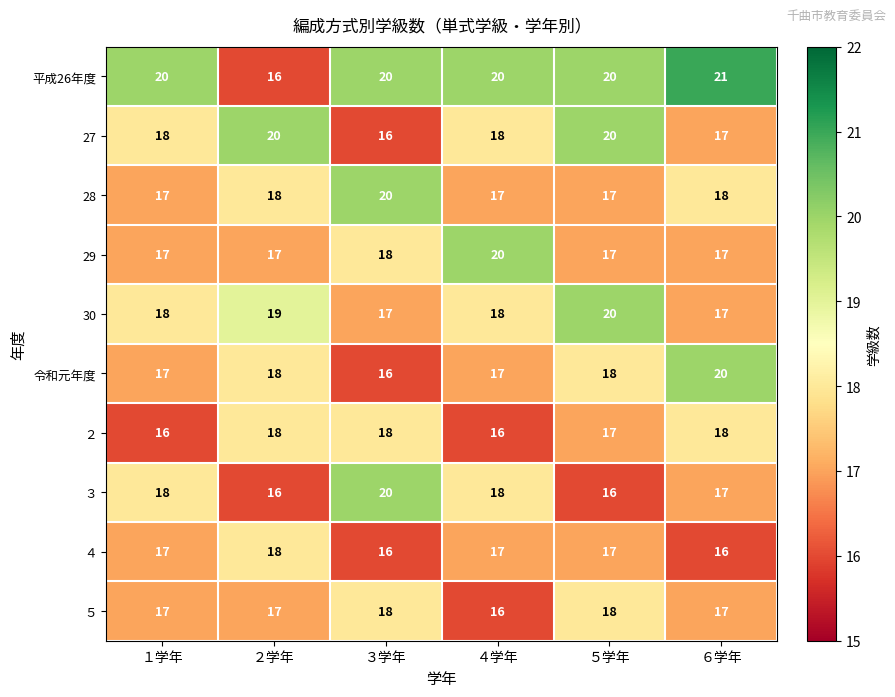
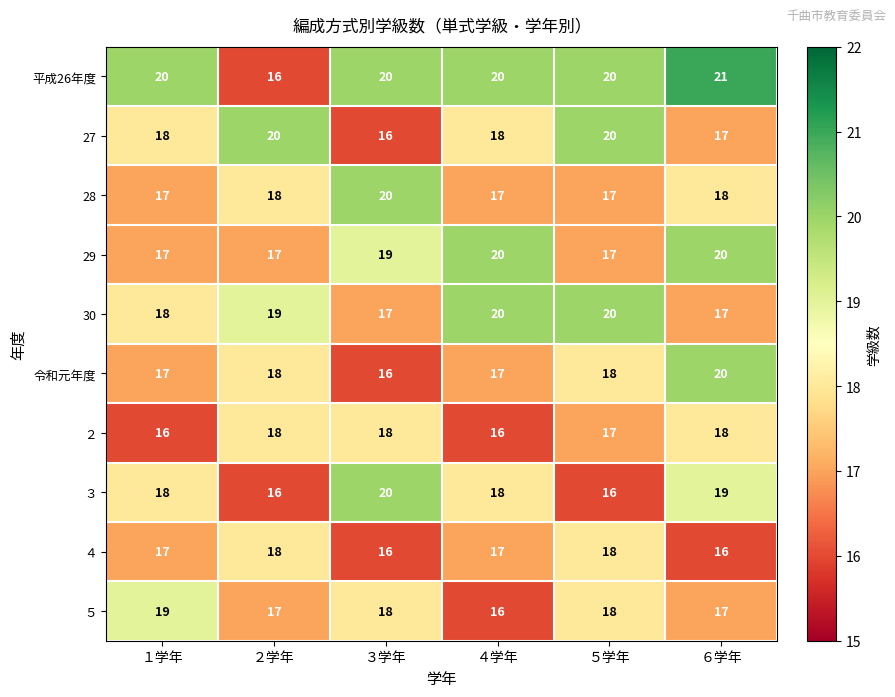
  {
    "平成26年度": {
      "１学年": 20,
      "２学年": 16,
      "３学年": 20,
      "４学年": 20,
      "５学年": 20,
      "６学年": 21
    },
    "27": {
      "１学年": 18,
      "２学年": 20,
      "３学年": 16,
      "４学年": 18,
      "５学年": 20,
      "６学年": 17
    },
    "28": {
      "１学年": 17,
      "２学年": 18,
      "３学年": 20,
      "４学年": 17,
      "５学年": 17,
      "６学年": 18
    },
    "29": {
      "１学年": 17,
      "２学年": 17,
-     "３学年": 18,
+     "３学年": 19,
      "４学年": 20,
      "５学年": 17,
-     "６学年": 17
+     "６学年": 20
    },
    "30": {
      "１学年": 18,
      "２学年": 19,
      "３学年": 17,
-     "４学年": 18,
+     "４学年": 20,
      "５学年": 20,
      "６学年": 17
    },
    "令和元年度": {
      "１学年": 17,
      "２学年": 18,
      "３学年": 16,
      "４学年": 17,
      "５学年": 18,
      "６学年": 20
    },
    "２": {
      "１学年": 16,
      "２学年": 18,
      "３学年": 18,
      "４学年": 16,
      "５学年": 17,
      "６学年": 18
    },
    "３": {
      "１学年": 18,
      "２学年": 16,
      "３学年": 20,
      "４学年": 18,
      "５学年": 16,
-     "６学年": 17
+     "６学年": 19
    },
    "４": {
      "１学年": 17,
      "２学年": 18,
      "３学年": 16,
      "４学年": 17,
-     "５学年": 17,
+     "５学年": 18,
      "６学年": 16
    },
    "５": {
-     "１学年": 17,
+     "１学年": 19,
      "２学年": 17,
      "３学年": 18,
      "４学年": 16,
      "５学年": 18,
      "６学年": 17
    }
  }
